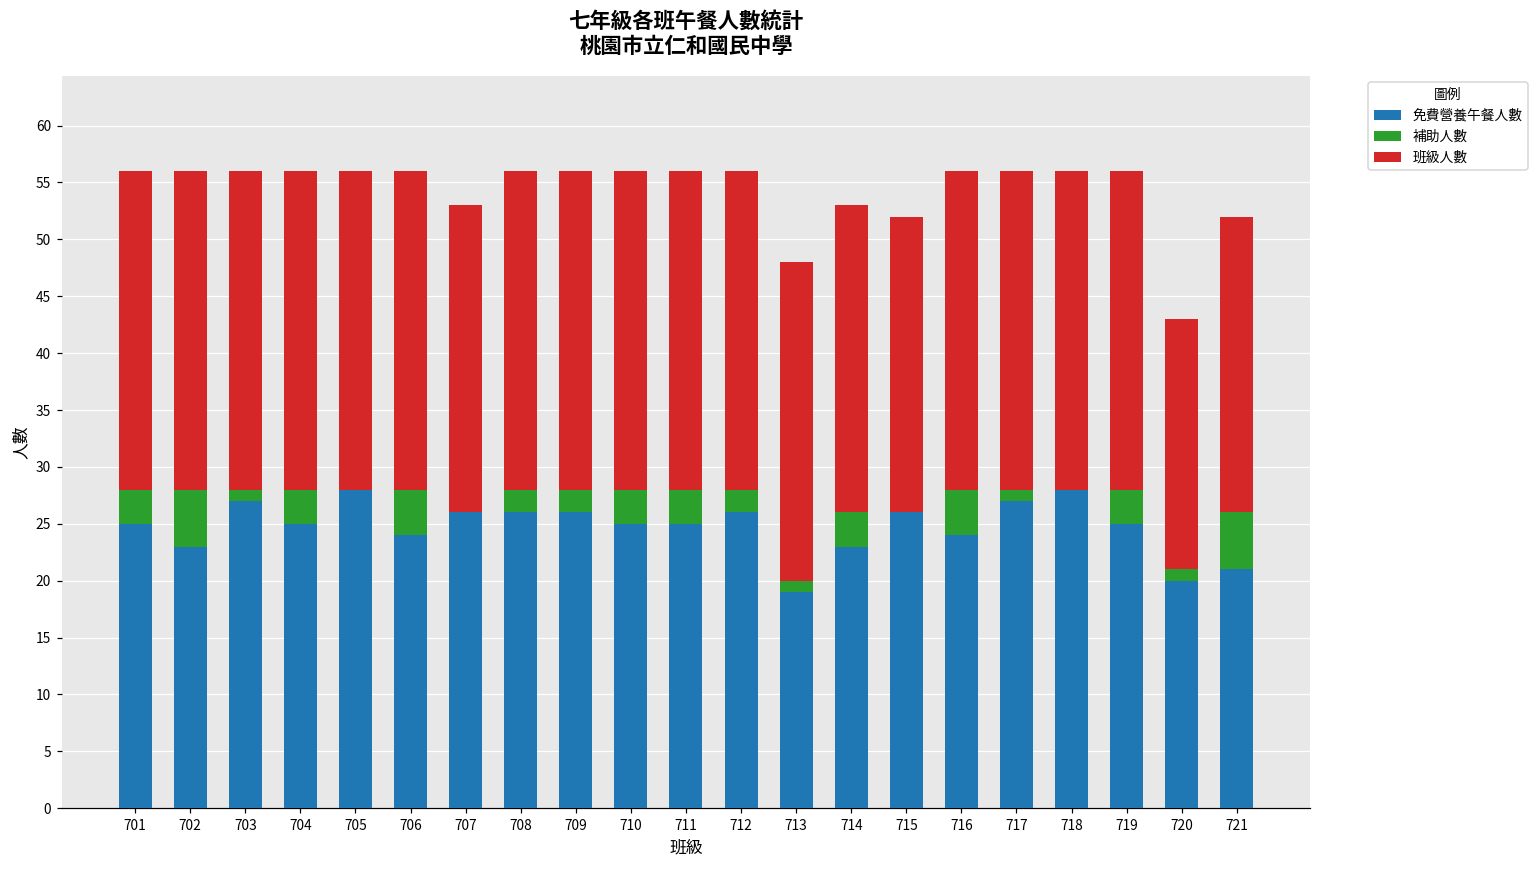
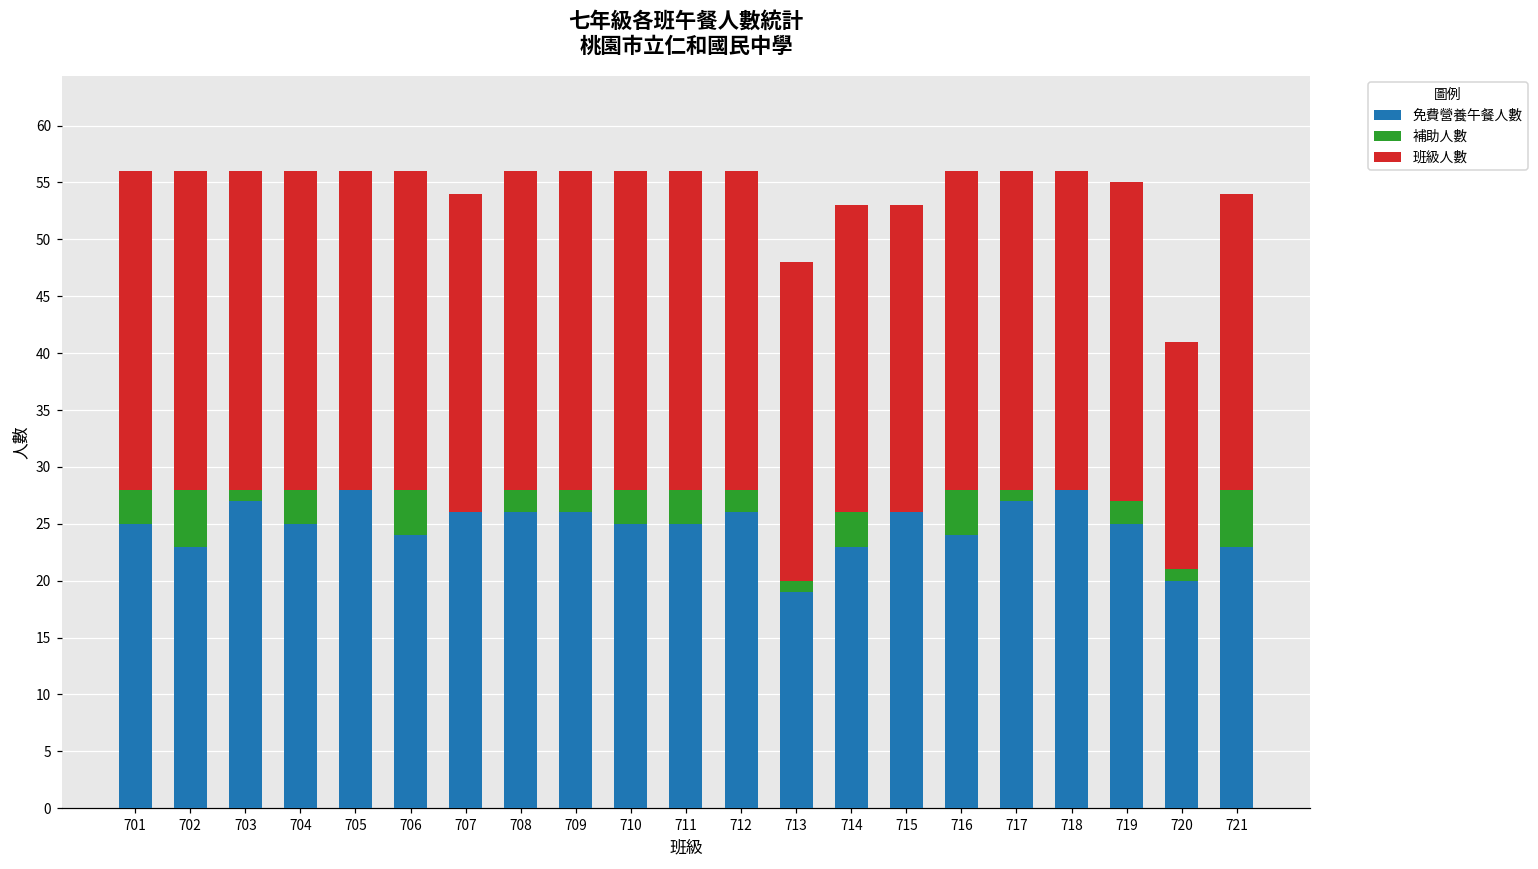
  {
    "免費營養午餐人數": {
      "701": 25,
      "702": 23,
      "703": 27,
      "704": 25,
      "705": 28,
      "706": 24,
      "707": 26,
      "708": 26,
      "709": 26,
      "710": 25,
      "711": 25,
      "712": 26,
      "713": 19,
      "714": 23,
      "715": 26,
      "716": 24,
      "717": 27,
      "718": 28,
      "719": 25,
      "720": 20,
-     "721": 21
+     "721": 23
    },
    "補助人數": {
      "701": 3,
      "702": 5,
      "703": 1,
      "704": 3,
      "705": 0,
      "706": 4,
      "707": 0,
      "708": 2,
      "709": 2,
      "710": 3,
      "711": 3,
      "712": 2,
      "713": 1,
      "714": 3,
      "715": 0,
      "716": 4,
      "717": 1,
      "718": 0,
-     "719": 3,
+     "719": 2,
      "720": 1,
      "721": 5
    },
    "班級人數": {
      "701": 28,
      "702": 28,
      "703": 28,
      "704": 28,
      "705": 28,
      "706": 28,
-     "707": 27,
+     "707": 28,
      "708": 28,
      "709": 28,
      "710": 28,
      "711": 28,
      "712": 28,
      "713": 28,
      "714": 27,
-     "715": 26,
+     "715": 27,
      "716": 28,
      "717": 28,
      "718": 28,
      "719": 28,
-     "720": 22,
+     "720": 20,
      "721": 26
    }
  }
